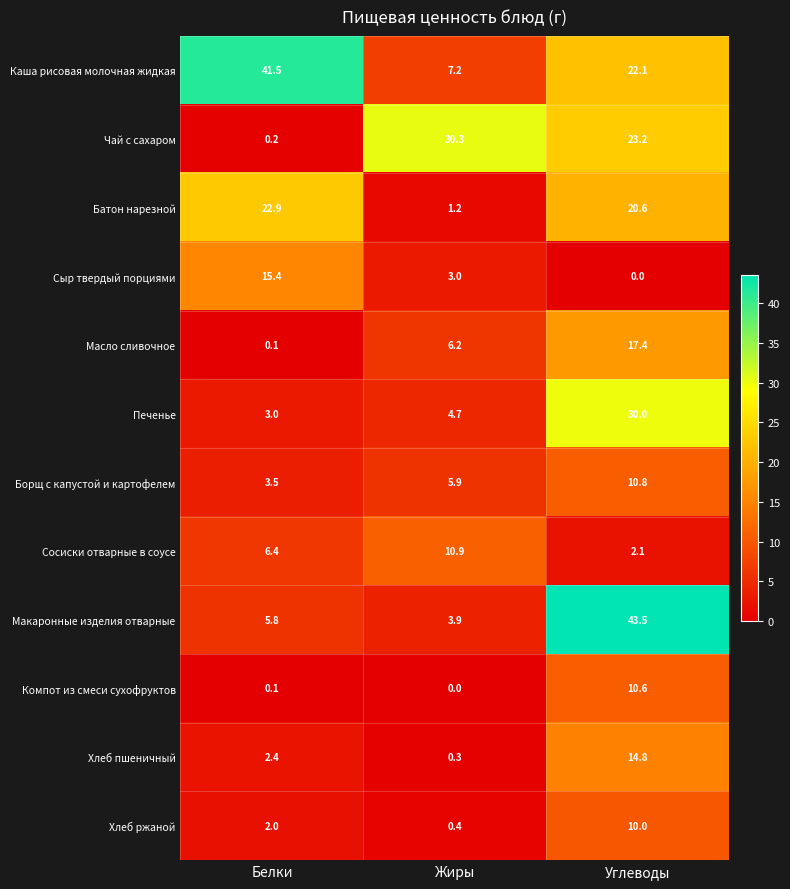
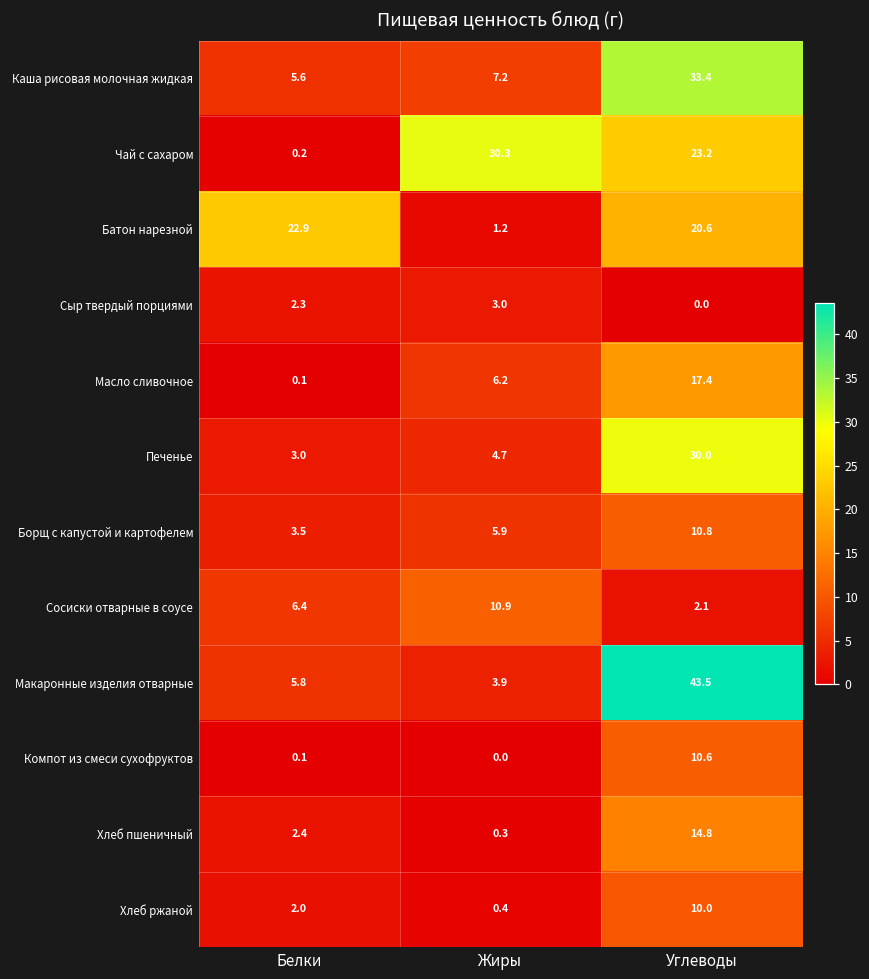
  {
    "Каша рисовая молочная жидкая": {
-     "Белки": 41.5,
+     "Белки": 5.6,
      "Жиры": 7.2,
-     "Углеводы": 22.1
+     "Углеводы": 33.4
    },
    "Чай с сахаром": {
      "Белки": 0.2,
      "Жиры": 30.3,
      "Углеводы": 23.2
    },
    "Батон нарезной": {
      "Белки": 22.9,
      "Жиры": 1.2,
      "Углеводы": 20.6
    },
    "Сыр твердый порциями": {
-     "Белки": 15.4,
+     "Белки": 2.3,
      "Жиры": 3.0,
      "Углеводы": 0.0
    },
    "Масло сливочное": {
      "Белки": 0.1,
      "Жиры": 6.2,
      "Углеводы": 17.4
    },
    "Печенье": {
      "Белки": 3.0,
      "Жиры": 4.7,
      "Углеводы": 30.0
    },
    "Борщ с капустой и картофелем": {
      "Белки": 3.5,
      "Жиры": 5.9,
      "Углеводы": 10.8
    },
    "Сосиски отварные в соусе": {
      "Белки": 6.4,
      "Жиры": 10.9,
      "Углеводы": 2.1
    },
    "Макаронные изделия отварные": {
      "Белки": 5.8,
      "Жиры": 3.9,
      "Углеводы": 43.5
    },
    "Компот из смеси сухофруктов": {
      "Белки": 0.1,
      "Жиры": 0.0,
      "Углеводы": 10.6
    },
    "Хлеб пшеничный": {
      "Белки": 2.4,
      "Жиры": 0.3,
      "Углеводы": 14.8
    },
    "Хлеб ржаной": {
      "Белки": 2.0,
      "Жиры": 0.4,
      "Углеводы": 10.0
    }
  }
